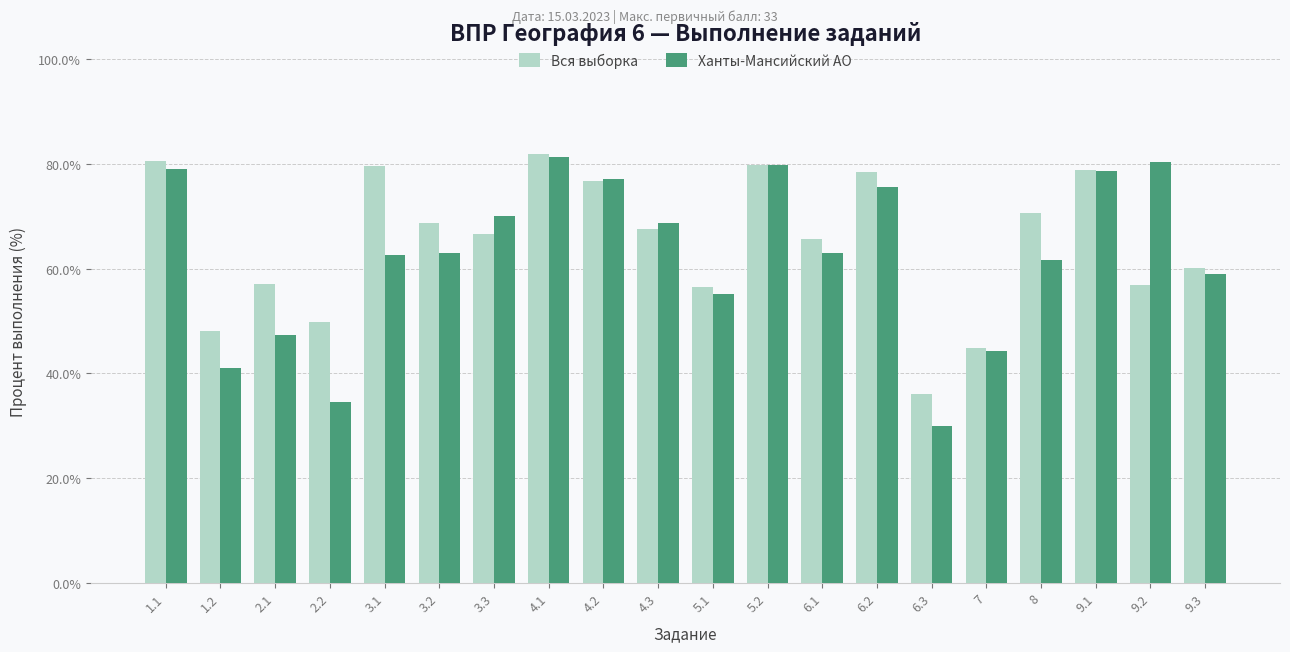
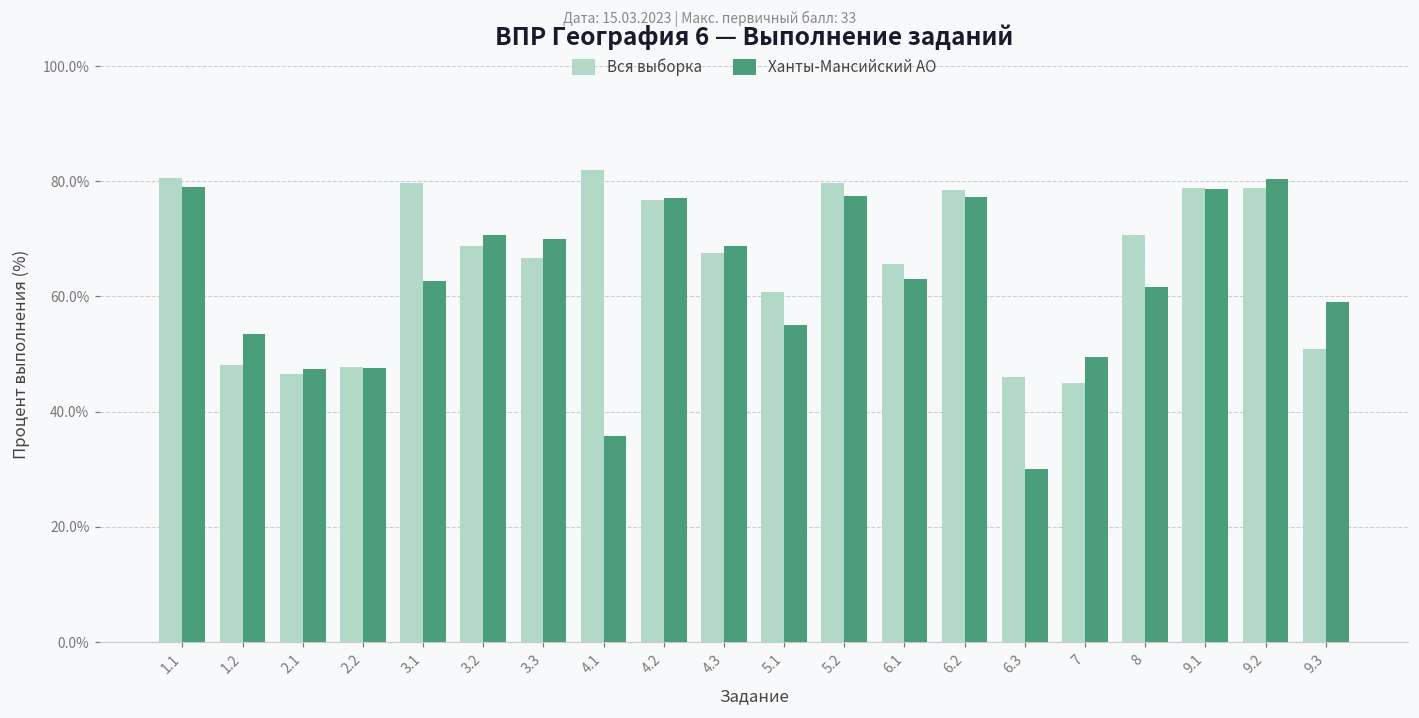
  {
    "Вся выборка": {
      "1.1": "81%",
      "1.2": "48%",
-     "2.1": "57%",
-     "2.2": "50%",
+     "2.1": "47%",
+     "2.2": "48%",
      "3.1": "80%",
      "3.2": "69%",
      "3.3": "67%",
      "4.1": "82%",
      "4.2": "77%",
      "4.3": "68%",
-     "5.1": "56%",
+     "5.1": "61%",
      "5.2": "80%",
      "6.1": "66%",
      "6.2": "79%",
-     "6.3": "36%",
+     "6.3": "46%",
      "7": "45%",
      "8": "71%",
      "9.1": "79%",
-     "9.2": "57%",
-     "9.3": "60%"
+     "9.2": "79%",
+     "9.3": "51%"
    },
    "Ханты-Мансийский АО": {
      "1.1": "79%",
-     "1.2": "41%",
+     "1.2": "53%",
      "2.1": "47%",
-     "2.2": "35%",
+     "2.2": "48%",
      "3.1": "63%",
-     "3.2": "63%",
+     "3.2": "71%",
      "3.3": "70%",
-     "4.1": "81%",
+     "4.1": "36%",
      "4.2": "77%",
      "4.3": "69%",
      "5.1": "55%",
-     "5.2": "80%",
+     "5.2": "77%",
      "6.1": "63%",
-     "6.2": "76%",
+     "6.2": "77%",
      "6.3": "30%",
-     "7": "44%",
+     "7": "49%",
      "8": "62%",
      "9.1": "79%",
      "9.2": "80%",
      "9.3": "59%"
    }
  }
